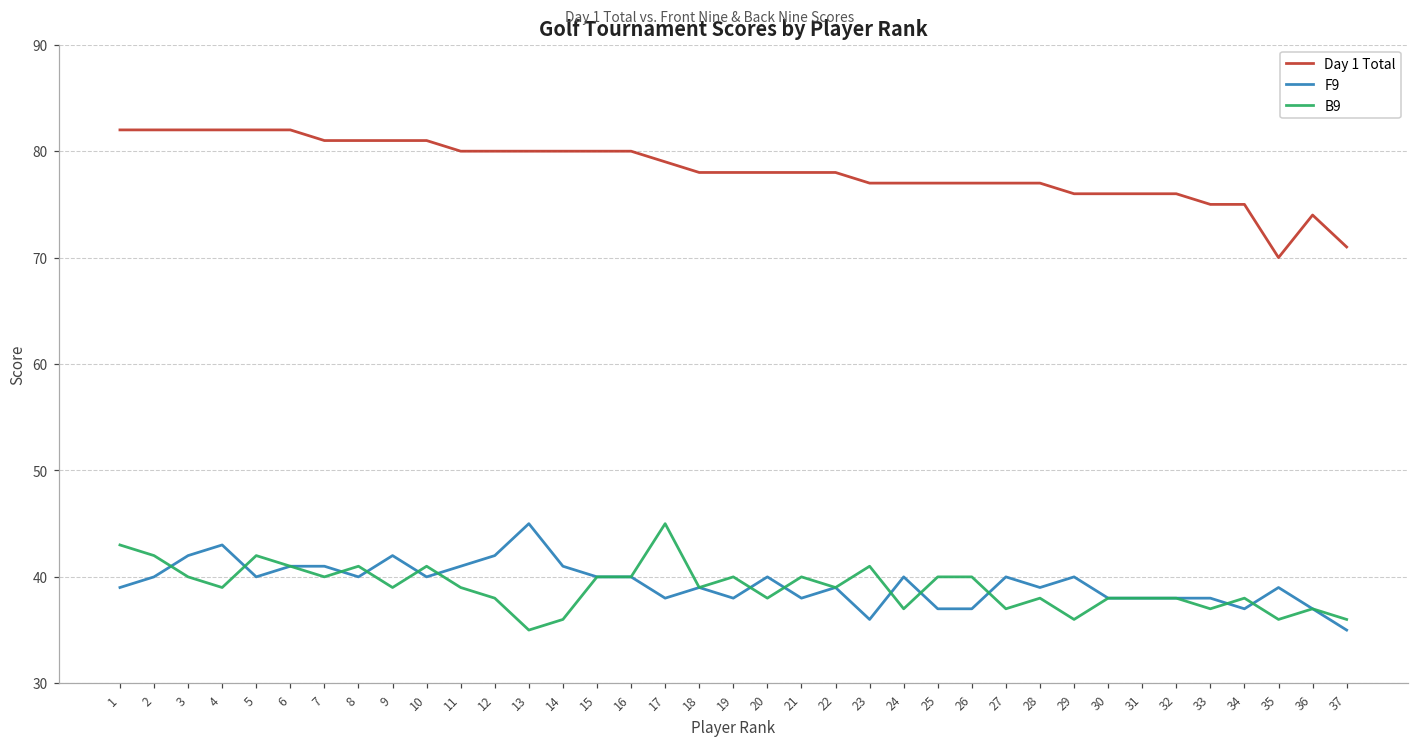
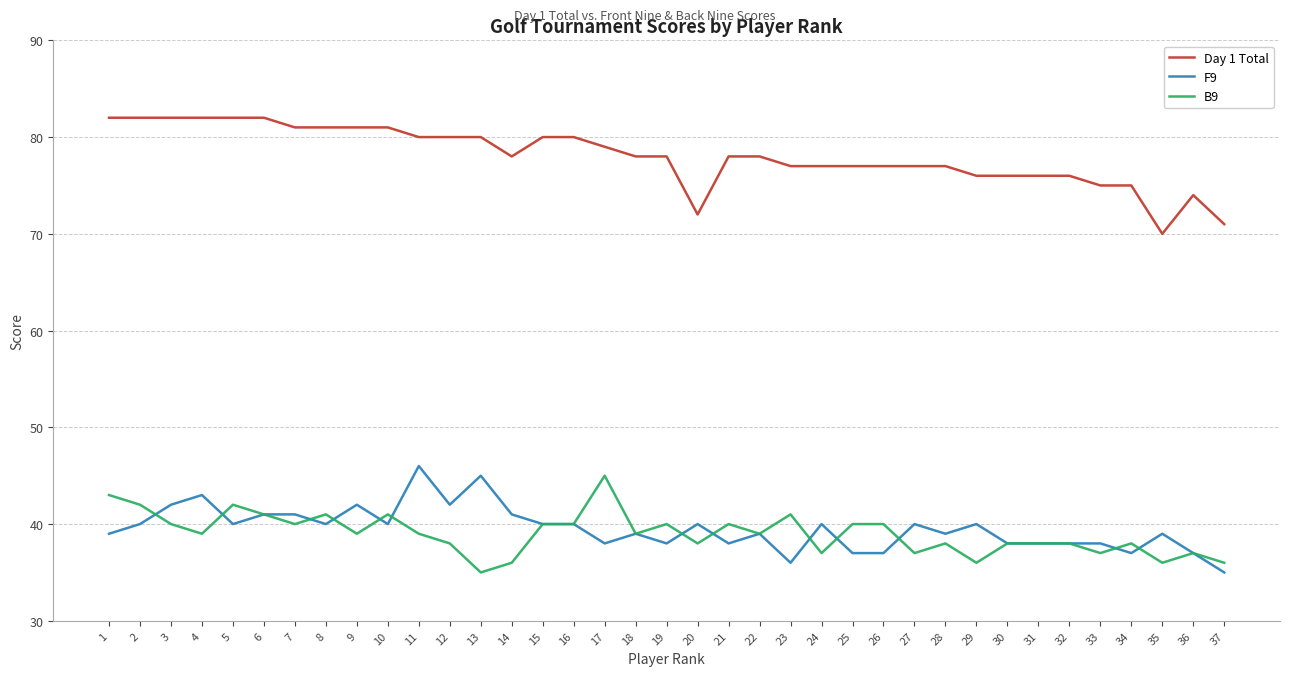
  {
    "Day 1 Total": {
      "1": 82,
      "2": 82,
      "3": 82,
      "4": 82,
      "5": 82,
      "6": 82,
      "7": 81,
      "8": 81,
      "9": 81,
      "10": 81,
      "11": 80,
      "12": 80,
      "13": 80,
-     "14": 80,
+     "14": 78,
      "15": 80,
      "16": 80,
      "17": 79,
      "18": 78,
      "19": 78,
-     "20": 78,
+     "20": 72,
      "21": 78,
      "22": 78,
      "23": 77,
      "24": 77,
      "25": 77,
      "26": 77,
      "27": 77,
      "28": 77,
      "29": 76,
      "30": 76,
      "31": 76,
      "32": 76,
      "33": 75,
      "34": 75,
      "35": 70,
      "36": 74,
      "37": 71
    },
    "F9": {
      "1": 39,
      "2": 40,
      "3": 42,
      "4": 43,
      "5": 40,
      "7": 41,
      "8": 40,
      "9": 42,
      "10": 40,
-     "11": 41,
+     "11": 46,
      "12": 42,
      "13": 45,
      "14": 41,
      "17": 38,
      "19": 38,
      "20": 40,
      "21": 38,
      "23": 36,
      "24": 40,
      "25": 37,
      "26": 37,
      "27": 40,
      "28": 39,
      "29": 40,
      "33": 38,
      "34": 37,
      "35": 39,
      "37": 35
    },
    "B9": {
      "1": 43,
      "2": 42,
      "3": 40,
      "4": 39,
      "5": 42,
      "7": 40,
      "8": 41,
      "9": 39,
      "10": 41,
      "11": 39,
      "12": 38,
      "13": 35,
      "14": 36,
      "17": 45,
      "19": 40,
      "20": 38,
      "21": 40,
      "23": 41,
      "24": 37,
      "25": 40,
      "26": 40,
      "27": 37,
      "28": 38,
      "29": 36,
      "33": 37,
      "34": 38,
      "35": 36,
      "37": 36
    }
  }
